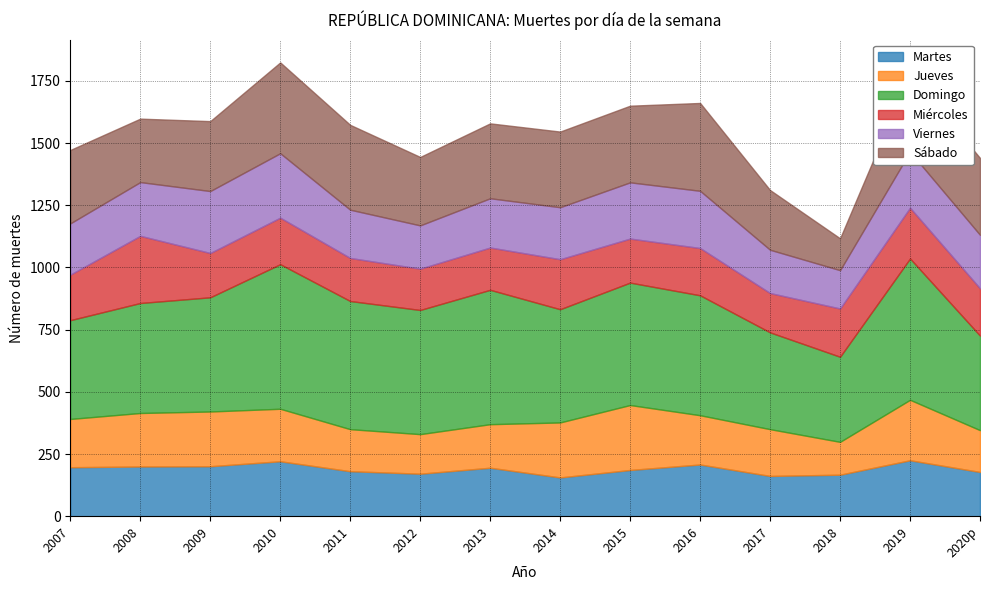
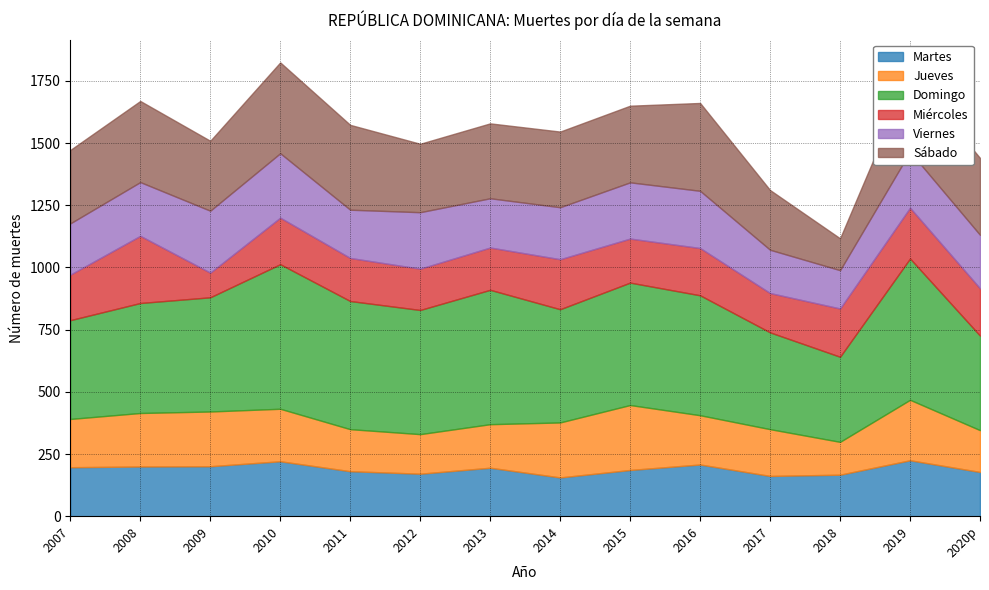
  {
    "Martes": {
      "2007": 200,
      "2008": 200,
      "2009": 200,
      "2010": 220,
      "2011": 180,
      "2012": 170,
      "2013": 200,
      "2014": 160,
      "2015": 190,
      "2016": 210,
      "2017": 160,
      "2018": 170,
      "2019": 230,
      "2020p": 180
    },
    "Jueves": {
      "2007": 190,
      "2008": 220,
      "2009": 220,
      "2010": 210,
      "2011": 170,
      "2012": 160,
      "2013": 180,
      "2014": 220,
      "2015": 260,
      "2016": 200,
      "2017": 190,
      "2018": 130,
      "2019": 240,
      "2020p": 170
    },
    "Domingo": {
      "2007": 400,
      "2008": 440,
      "2009": 460,
      "2010": 580,
      "2011": 520,
      "2012": 500,
      "2013": 540,
      "2014": 460,
      "2015": 490,
      "2016": 480,
      "2017": 390,
      "2018": 340,
      "2019": 570,
      "2020p": 380
    },
    "Miércoles": {
      "2007": 180,
      "2008": 270,
-     "2009": 180,
+     "2009": 100,
      "2010": 190,
      "2011": 170,
      "2012": 170,
      "2013": 170,
      "2014": 200,
      "2015": 180,
      "2016": 190,
      "2017": 160,
      "2018": 190,
      "2019": 200,
      "2020p": 190
    },
    "Viernes": {
      "2007": 210,
      "2008": 220,
      "2009": 250,
      "2010": 260,
      "2011": 190,
-     "2012": 170,
+     "2012": 230,
      "2013": 200,
      "2014": 210,
      "2015": 230,
      "2016": 230,
      "2017": 170,
      "2018": 150,
      "2020p": 220
    },
    "Sábado": {
      "2007": 300,
-     "2008": 260,
+     "2008": 330,
      "2009": 280,
      "2010": 370,
      "2011": 340,
      "2012": 280,
      "2013": 300,
      "2014": 300,
      "2015": 310,
      "2016": 350,
      "2017": 240,
      "2018": 130,
      "2020p": 310
    }
  }
